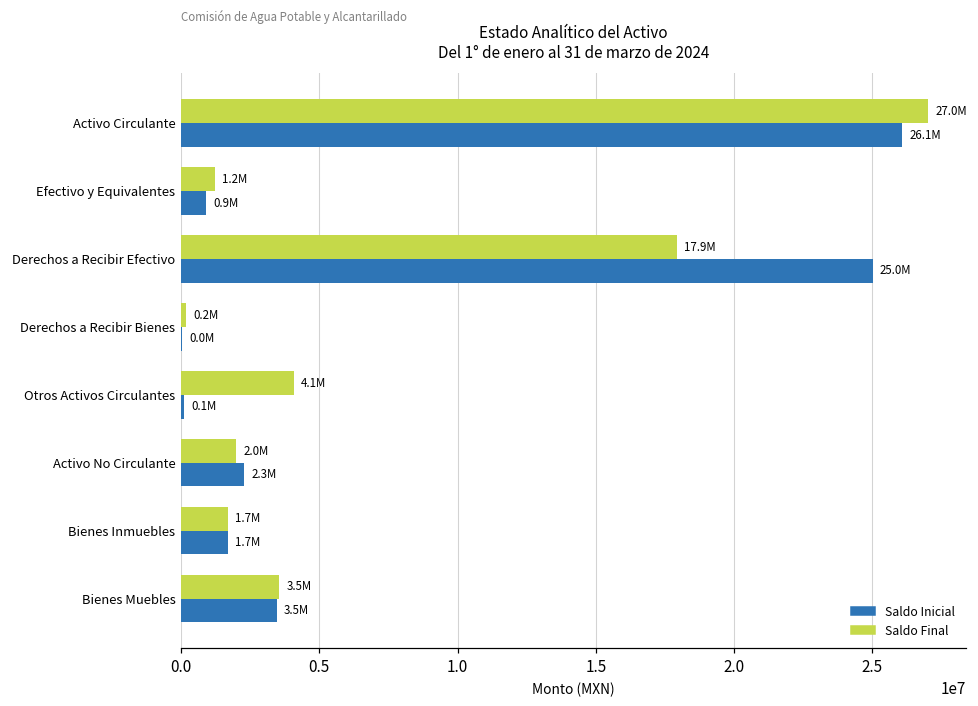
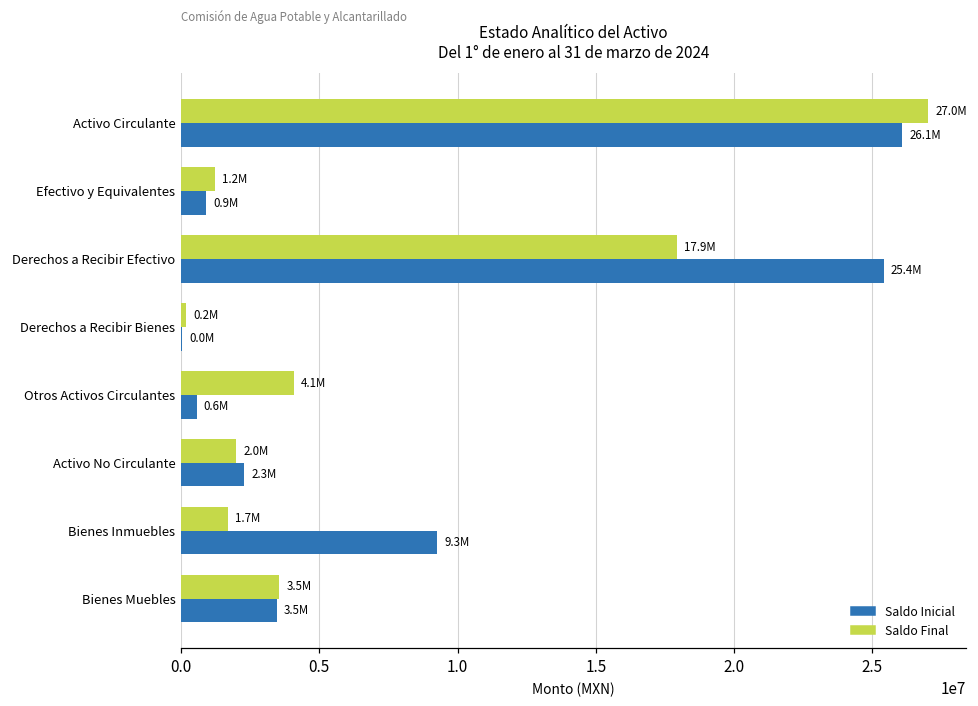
  {
    "Saldo Inicial": {
      "Activo Circulante": "26.1M",
      "Efectivo y Equivalentes": "0.9M",
-     "Derechos a Recibir Efectivo": "25.0M",
-     "Otros Activos Circulantes": "0.1M",
+     "Derechos a Recibir Efectivo": "25.4M",
+     "Otros Activos Circulantes": "0.6M",
      "Activo No Circulante": "2.3M",
-     "Bienes Inmuebles": "1.7M",
+     "Bienes Inmuebles": "9.3M",
      "Bienes Muebles": "3.5M"
    },
    "Saldo Final": {
      "Activo Circulante": "27.0M",
      "Efectivo y Equivalentes": "1.2M",
      "Derechos a Recibir Efectivo": "17.9M",
      "Derechos a Recibir Bienes": "0.2M",
      "Otros Activos Circulantes": "4.1M",
      "Activo No Circulante": "2.0M",
      "Bienes Inmuebles": "1.7M",
      "Bienes Muebles": "3.5M"
    }
  }
